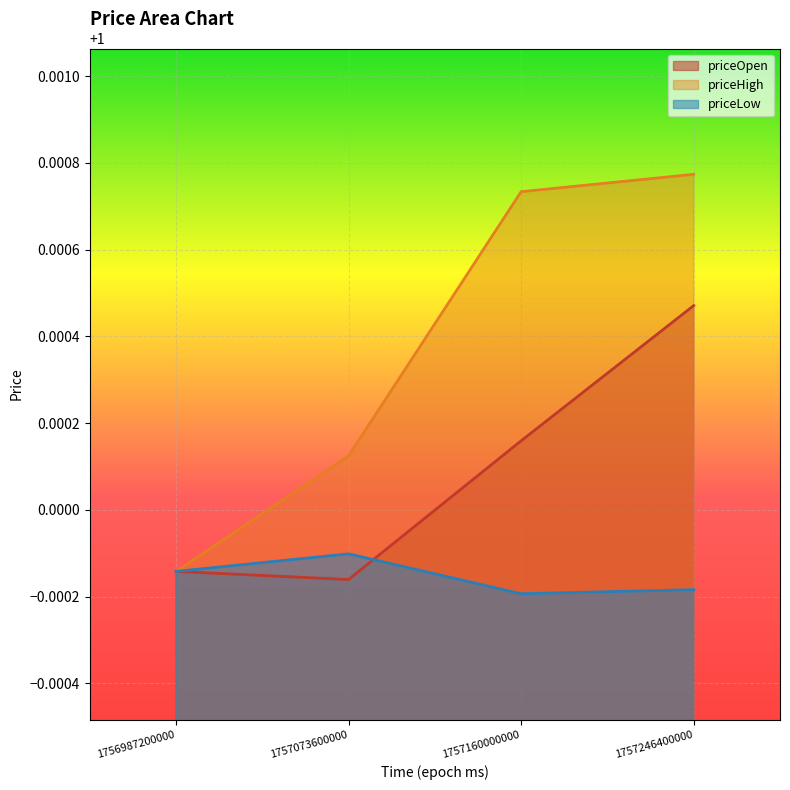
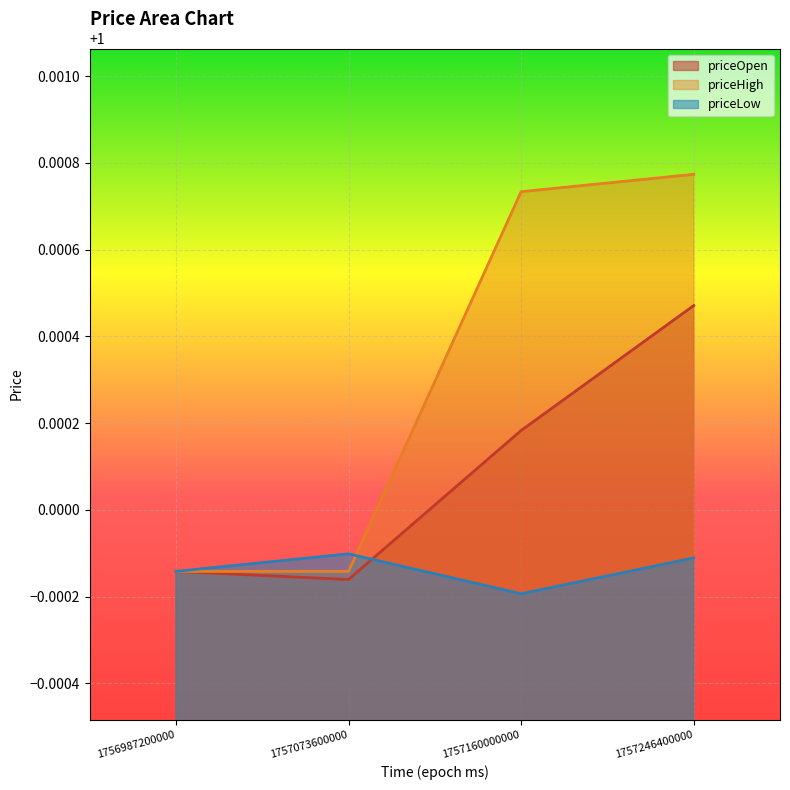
  {
    "priceOpen": {
      "1757073600000": 0.99984,
-     "1757160000000": 1.00016,
+     "1757160000000": 1.00018,
      "1757246400000": 1.00047
    },
    "priceHigh": {
-     "1757073600000": 1.00012,
+     "1757073600000": 0.99986,
      "1757160000000": 1.00073,
      "1757246400000": 1.00077
    },
    "priceLow": {
      "1757073600000": 0.99990,
      "1757160000000": 0.99981,
-     "1757246400000": 0.99982
+     "1757246400000": 0.99989
    }
  }
